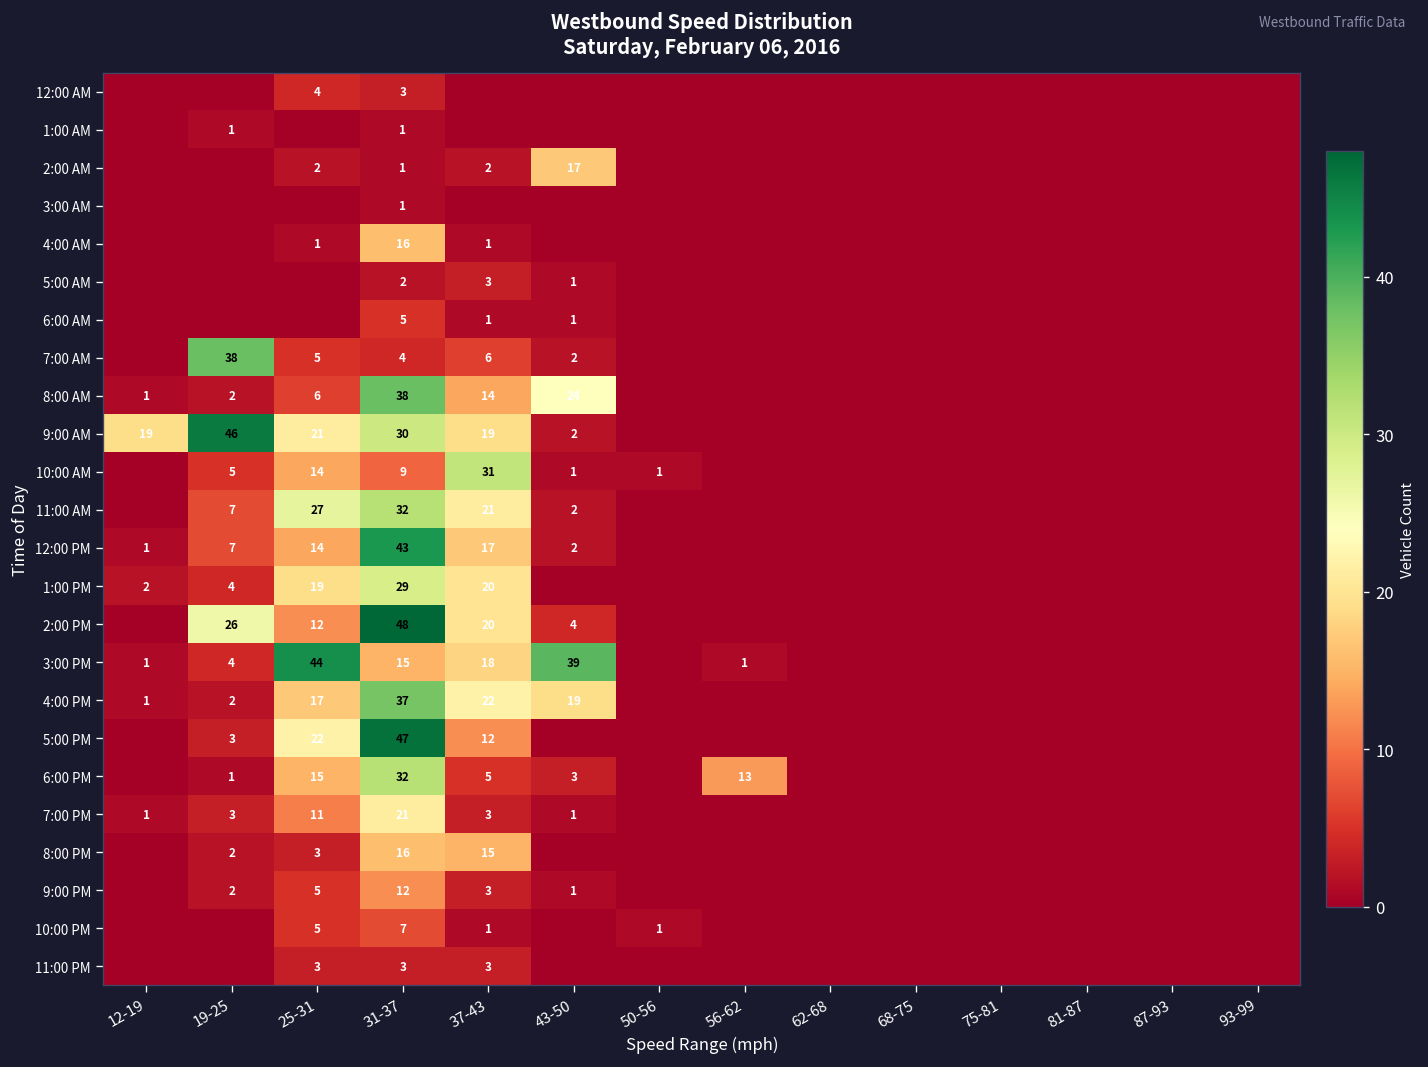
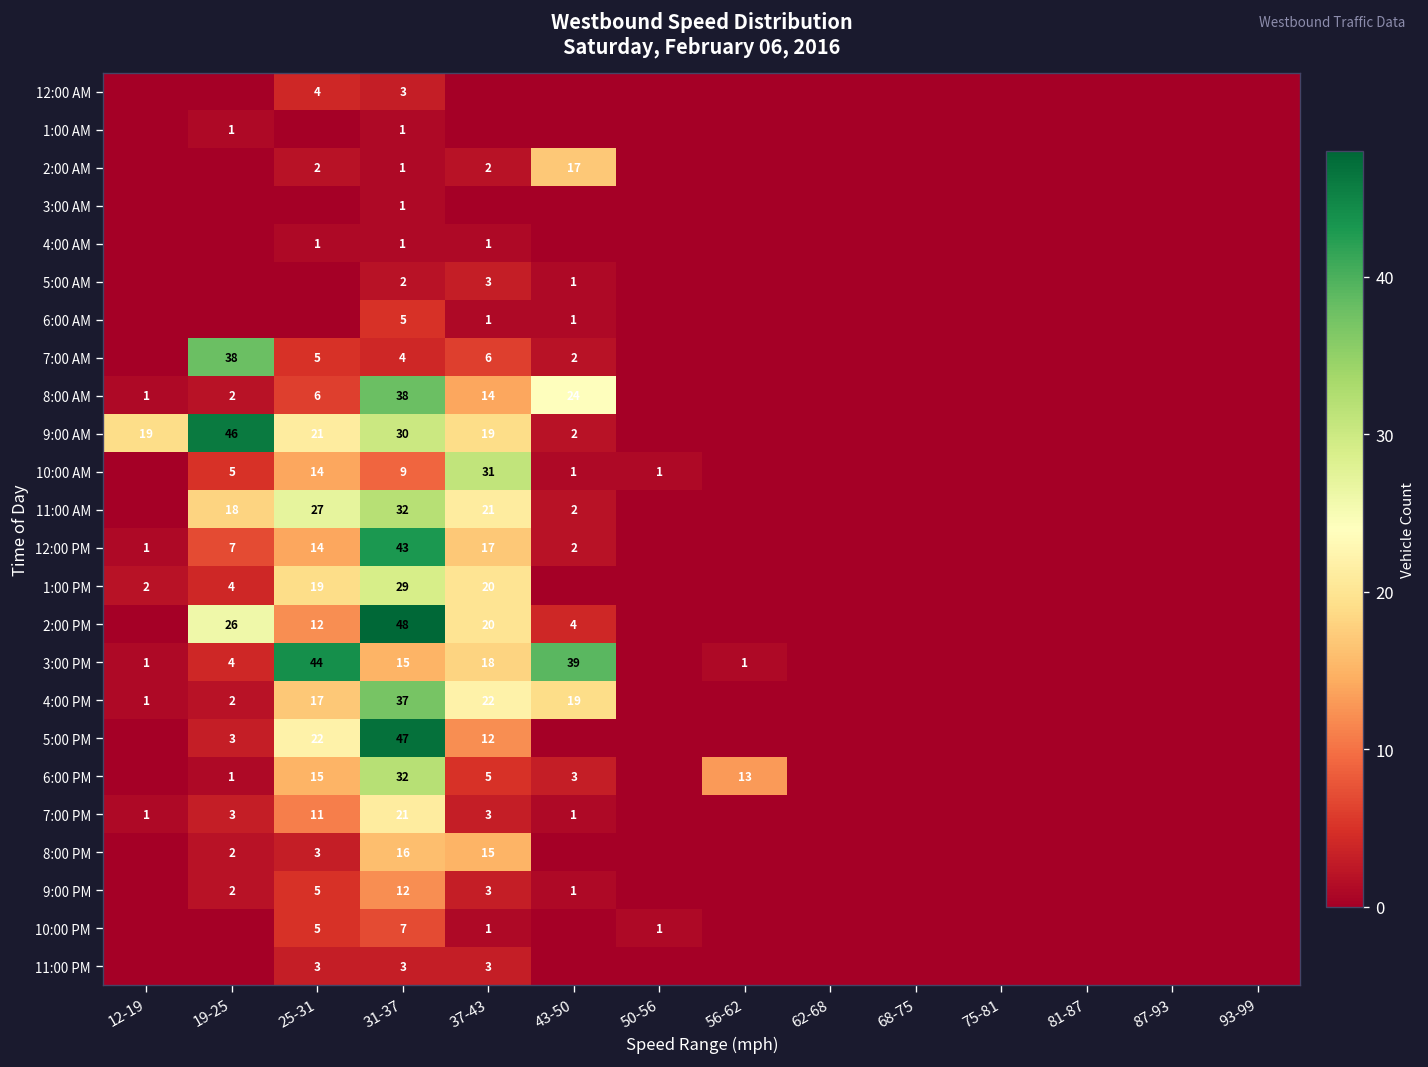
  {
    "12:00 AM": {
      "25-31": 4,
      "31-37": 3
    },
    "1:00 AM": {
      "19-25": 1,
      "31-37": 1
    },
    "2:00 AM": {
      "25-31": 2,
      "31-37": 1,
      "37-43": 2,
      "43-50": 17
    },
    "3:00 AM": {
      "31-37": 1
    },
    "4:00 AM": {
      "25-31": 1,
-     "31-37": 16,
+     "31-37": 1,
      "37-43": 1
    },
    "5:00 AM": {
      "31-37": 2,
      "37-43": 3,
      "43-50": 1
    },
    "6:00 AM": {
      "31-37": 5,
      "37-43": 1,
      "43-50": 1
    },
    "7:00 AM": {
      "19-25": 38,
      "25-31": 5,
      "31-37": 4,
      "37-43": 6,
      "43-50": 2
    },
    "8:00 AM": {
      "12-19": 1,
      "19-25": 2,
      "25-31": 6,
      "31-37": 38,
      "37-43": 14,
      "43-50": 24
    },
    "9:00 AM": {
      "12-19": 19,
      "19-25": 46,
      "25-31": 21,
      "31-37": 30,
      "37-43": 19,
      "43-50": 2
    },
    "10:00 AM": {
      "19-25": 5,
      "25-31": 14,
      "31-37": 9,
      "37-43": 31,
      "43-50": 1,
      "50-56": 1
    },
    "11:00 AM": {
-     "19-25": 7,
+     "19-25": 18,
      "25-31": 27,
      "31-37": 32,
      "37-43": 21,
      "43-50": 2
    },
    "12:00 PM": {
      "12-19": 1,
      "19-25": 7,
      "25-31": 14,
      "31-37": 43,
      "37-43": 17,
      "43-50": 2
    },
    "1:00 PM": {
      "12-19": 2,
      "19-25": 4,
      "25-31": 19,
      "31-37": 29,
      "37-43": 20
    },
    "2:00 PM": {
      "19-25": 26,
      "25-31": 12,
      "31-37": 48,
      "37-43": 20,
      "43-50": 4
    },
    "3:00 PM": {
      "12-19": 1,
      "19-25": 4,
      "25-31": 44,
      "31-37": 15,
      "37-43": 18,
      "43-50": 39,
      "56-62": 1
    },
    "4:00 PM": {
      "12-19": 1,
      "19-25": 2,
      "25-31": 17,
      "31-37": 37,
      "37-43": 22,
      "43-50": 19
    },
    "5:00 PM": {
      "19-25": 3,
      "25-31": 22,
      "31-37": 47,
      "37-43": 12
    },
    "6:00 PM": {
      "19-25": 1,
      "25-31": 15,
      "31-37": 32,
      "37-43": 5,
      "43-50": 3,
      "56-62": 13
    },
    "7:00 PM": {
      "12-19": 1,
      "19-25": 3,
      "25-31": 11,
      "31-37": 21,
      "37-43": 3,
      "43-50": 1
    },
    "8:00 PM": {
      "19-25": 2,
      "25-31": 3,
      "31-37": 16,
      "37-43": 15
    },
    "9:00 PM": {
      "19-25": 2,
      "25-31": 5,
      "31-37": 12,
      "37-43": 3,
      "43-50": 1
    },
    "10:00 PM": {
      "25-31": 5,
      "31-37": 7,
      "37-43": 1,
      "50-56": 1
    },
    "11:00 PM": {
      "25-31": 3,
      "31-37": 3,
      "37-43": 3
    }
  }
